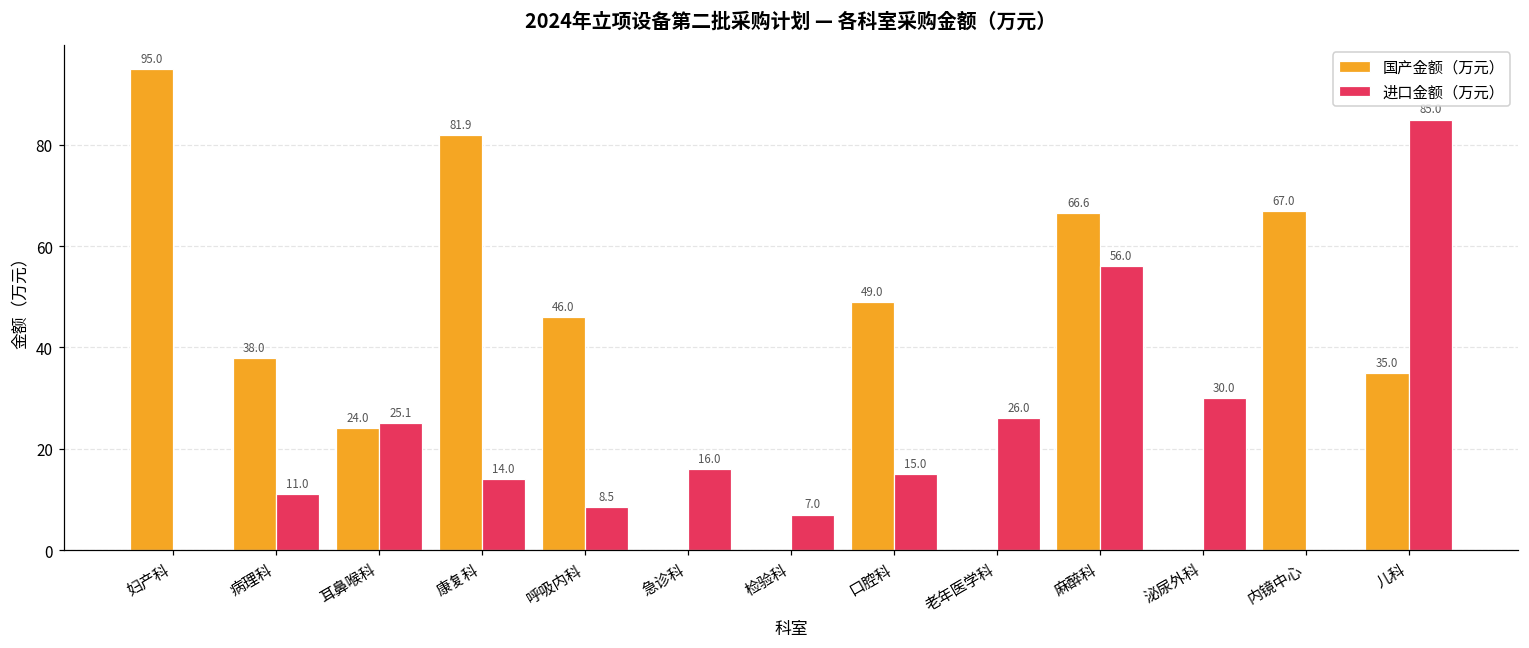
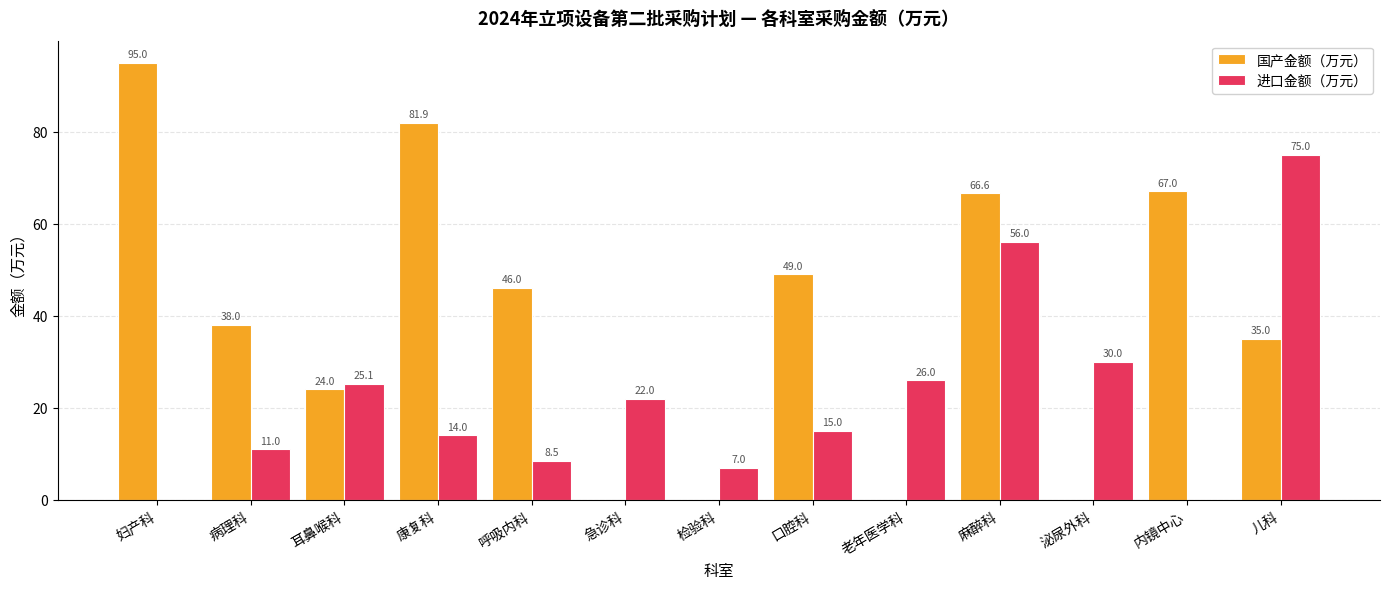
  {
    "国产金额（万元）": {
      "妇产科": 95.0,
      "病理科": 38.0,
      "耳鼻喉科": 24.0,
      "康复科": 81.9,
      "呼吸内科": 46.0,
      "口腔科": 49.0,
      "麻醉科": 66.6,
      "内镜中心": 67.0,
      "儿科": 35.0
    },
    "进口金额（万元）": {
      "病理科": 11.0,
      "耳鼻喉科": 25.1,
      "康复科": 14.0,
      "呼吸内科": 8.5,
-     "急诊科": 16.0,
+     "急诊科": 22.0,
      "检验科": 7.0,
      "口腔科": 15.0,
      "老年医学科": 26.0,
      "麻醉科": 56.0,
      "泌尿外科": 30.0,
-     "儿科": 85.0
+     "儿科": 75.0
    }
  }
